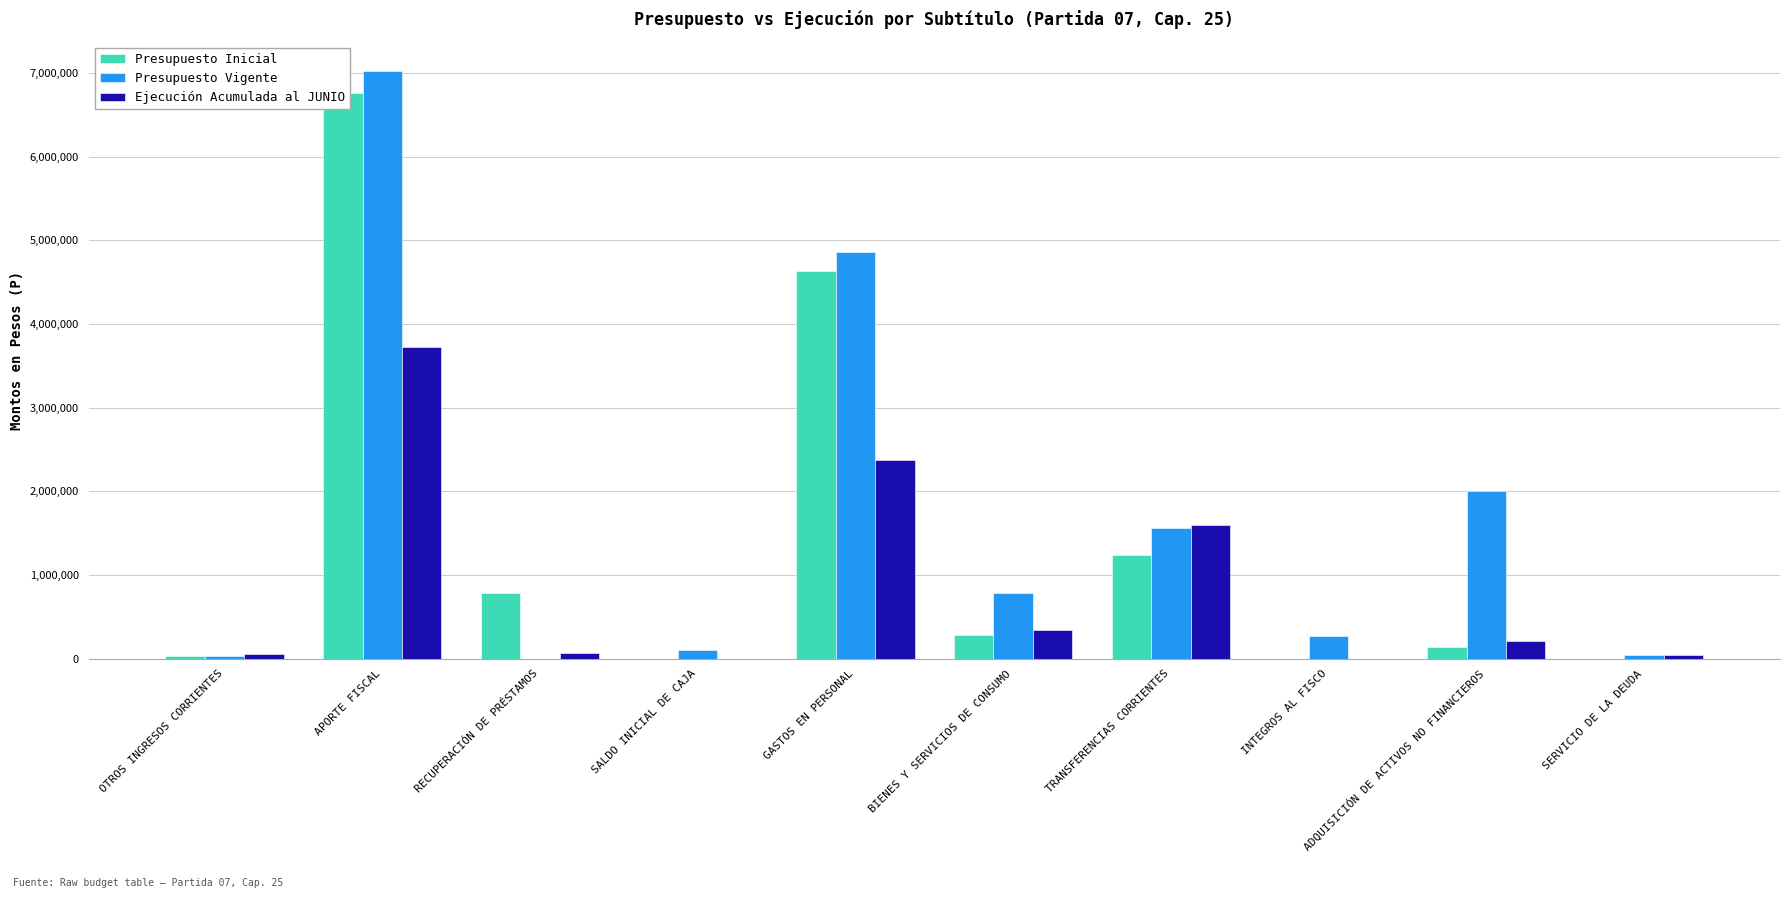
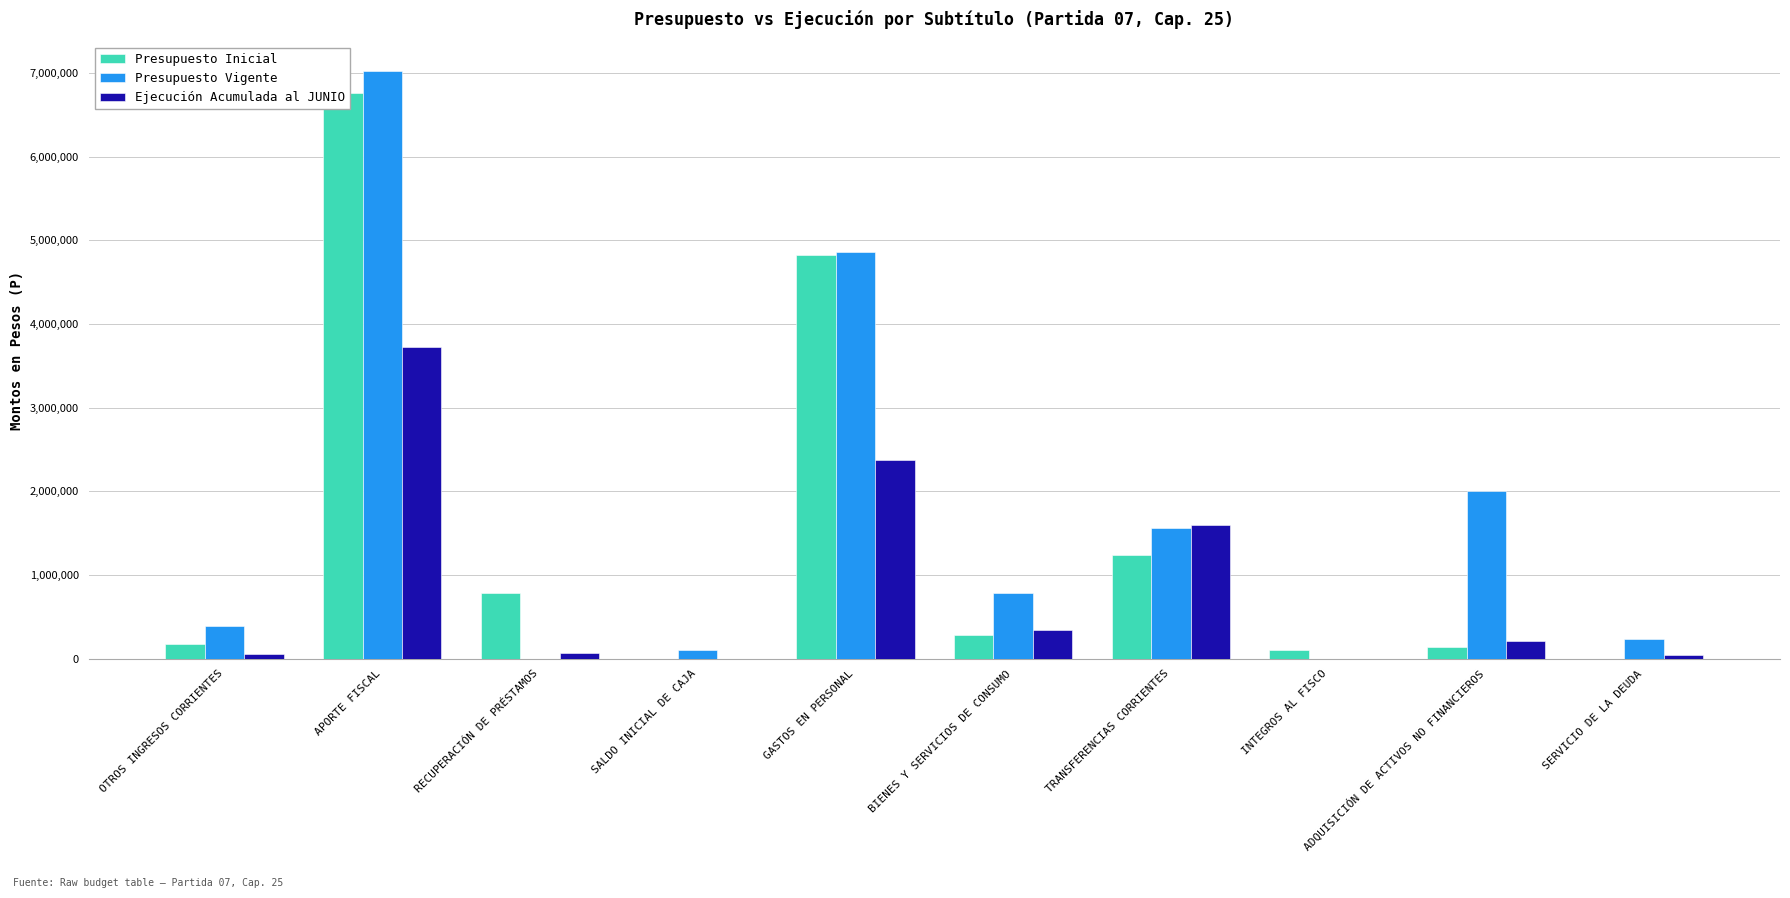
  {
    "Presupuesto Inicial": {
-     "OTROS INGRESOS CORRIENTES": "0",
+     "OTROS INGRESOS CORRIENTES": "200,000",
      "RECUPERACIÓN DE PRÉSTAMOS": "800,000",
      "SALDO INICIAL DE CAJA": "0",
-     "GASTOS EN PERSONAL": "4,600,000",
+     "GASTOS EN PERSONAL": "4,800,000",
      "BIENES Y SERVICIOS DE CONSUMO": "300,000",
      "TRANSFERENCIAS CORRIENTES": "1,200,000",
-     "INTEGROS AL FISCO": "0",
+     "INTEGROS AL FISCO": "100,000",
      "ADQUISICIÓN DE ACTIVOS NO FINANCIEROS": "100,000",
      "SERVICIO DE LA DEUDA": "0"
    },
    "Presupuesto Vigente": {
-     "OTROS INGRESOS CORRIENTES": "0",
+     "OTROS INGRESOS CORRIENTES": "400,000",
      "APORTE FISCAL": "7,000,000",
      "SALDO INICIAL DE CAJA": "100,000",
      "GASTOS EN PERSONAL": "4,900,000",
      "BIENES Y SERVICIOS DE CONSUMO": "800,000",
      "TRANSFERENCIAS CORRIENTES": "1,600,000",
-     "INTEGROS AL FISCO": "300,000",
+     "INTEGROS AL FISCO": "0",
      "ADQUISICIÓN DE ACTIVOS NO FINANCIEROS": "2,000,000",
-     "SERVICIO DE LA DEUDA": "0"
+     "SERVICIO DE LA DEUDA": "200,000"
    },
    "Ejecución Acumulada al JUNIO": {
      "OTROS INGRESOS CORRIENTES": "100,000",
      "APORTE FISCAL": "3,700,000",
      "RECUPERACIÓN DE PRÉSTAMOS": "100,000",
      "SALDO INICIAL DE CAJA": "0",
      "GASTOS EN PERSONAL": "2,400,000",
      "BIENES Y SERVICIOS DE CONSUMO": "300,000",
      "TRANSFERENCIAS CORRIENTES": "1,600,000",
      "INTEGROS AL FISCO": "0",
      "ADQUISICIÓN DE ACTIVOS NO FINANCIEROS": "200,000",
      "SERVICIO DE LA DEUDA": "0"
    }
  }
